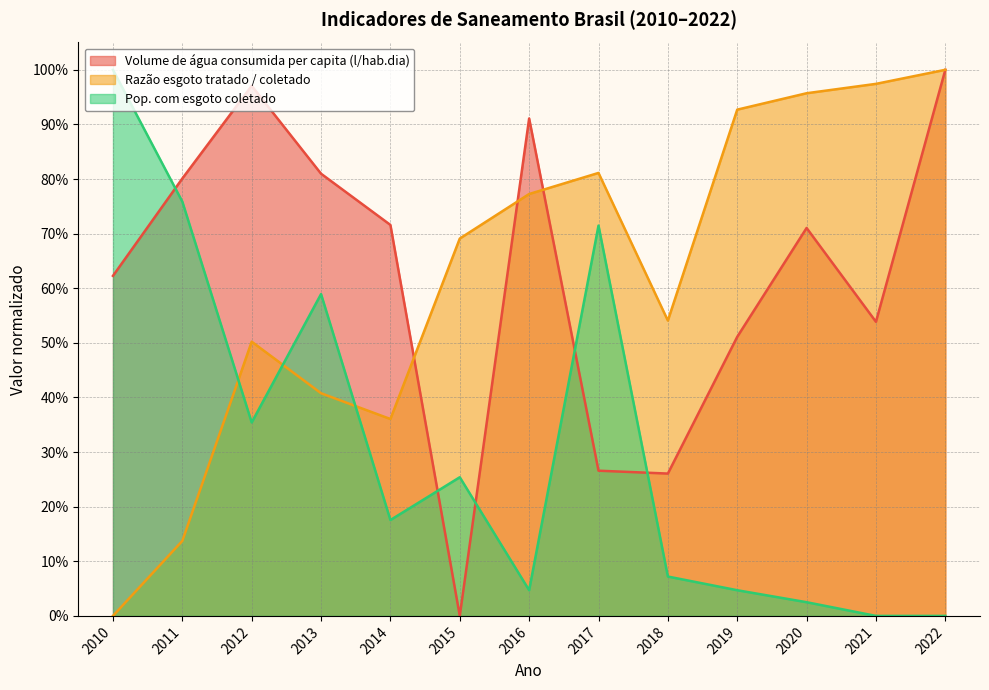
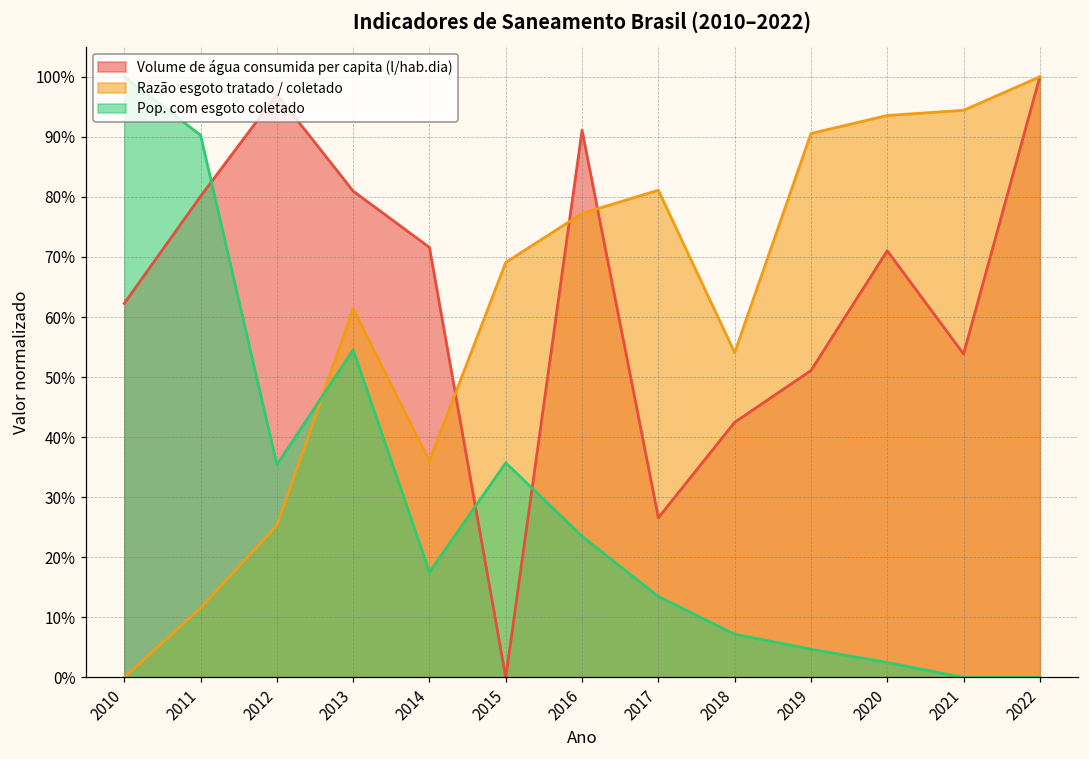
  {
    "Volume de água consumida per capita (l/hab.dia)": {
      "2010": "62%",
      "2011": "80%",
      "2013": "81%",
      "2014": "72%",
      "2015": "0%",
      "2016": "91%",
      "2017": "27%",
-     "2018": "26%",
+     "2018": "42%",
      "2019": "51%",
      "2020": "71%",
      "2021": "54%"
    },
    "Razão esgoto tratado / coletado": {
      "2010": "0%",
-     "2011": "14%",
-     "2012": "50%",
-     "2013": "41%",
+     "2011": "12%",
+     "2012": "25%",
+     "2013": "61%",
      "2014": "36%",
      "2015": "69%",
      "2016": "77%",
      "2017": "81%",
      "2018": "54%",
-     "2019": "93%",
-     "2020": "96%",
-     "2021": "97%"
+     "2019": "91%",
+     "2020": "94%",
+     "2021": "94%"
    },
    "Pop. com esgoto coletado": {
-     "2011": "76%",
+     "2011": "90%",
      "2012": "35%",
-     "2013": "59%",
+     "2013": "55%",
      "2014": "18%",
-     "2015": "25%",
-     "2016": "5%",
-     "2017": "71%",
+     "2015": "36%",
+     "2016": "24%",
+     "2017": "13%",
      "2018": "7%",
      "2019": "5%",
      "2020": "3%",
      "2021": "0%",
      "2022": "0%"
    }
  }
